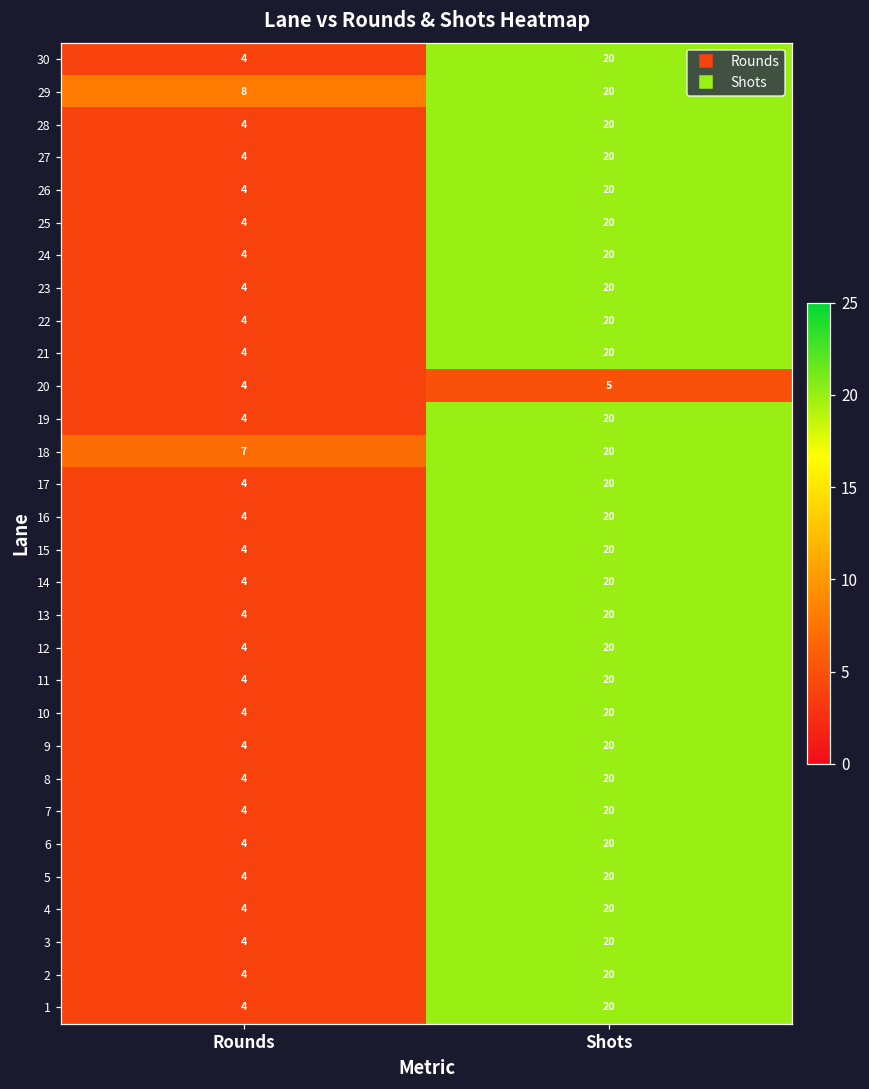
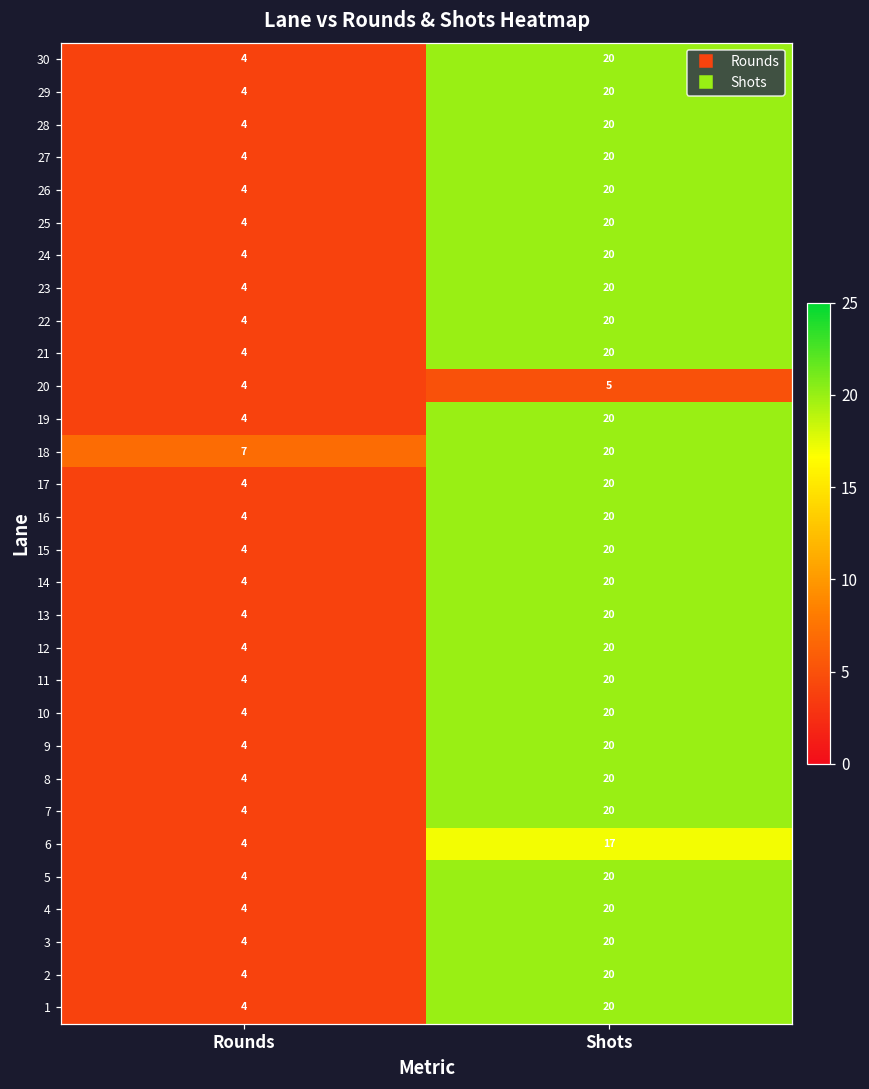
  {
    "30": {
      "Rounds": 4,
      "Shots": 20
    },
    "29": {
-     "Rounds": 8,
+     "Rounds": 4,
      "Shots": 20
    },
    "28": {
      "Rounds": 4,
      "Shots": 20
    },
    "27": {
      "Rounds": 4,
      "Shots": 20
    },
    "26": {
      "Rounds": 4,
      "Shots": 20
    },
    "25": {
      "Rounds": 4,
      "Shots": 20
    },
    "24": {
      "Rounds": 4,
      "Shots": 20
    },
    "23": {
      "Rounds": 4,
      "Shots": 20
    },
    "22": {
      "Rounds": 4,
      "Shots": 20
    },
    "21": {
      "Rounds": 4,
      "Shots": 20
    },
    "20": {
      "Rounds": 4,
      "Shots": 5
    },
    "19": {
      "Rounds": 4,
      "Shots": 20
    },
    "18": {
      "Rounds": 7,
      "Shots": 20
    },
    "17": {
      "Rounds": 4,
      "Shots": 20
    },
    "16": {
      "Rounds": 4,
      "Shots": 20
    },
    "15": {
      "Rounds": 4,
      "Shots": 20
    },
    "14": {
      "Rounds": 4,
      "Shots": 20
    },
    "13": {
      "Rounds": 4,
      "Shots": 20
    },
    "12": {
      "Rounds": 4,
      "Shots": 20
    },
    "11": {
      "Rounds": 4,
      "Shots": 20
    },
    "10": {
      "Rounds": 4,
      "Shots": 20
    },
    "9": {
      "Rounds": 4,
      "Shots": 20
    },
    "8": {
      "Rounds": 4,
      "Shots": 20
    },
    "7": {
      "Rounds": 4,
      "Shots": 20
    },
    "6": {
      "Rounds": 4,
-     "Shots": 20
+     "Shots": 17
    },
    "5": {
      "Rounds": 4,
      "Shots": 20
    },
    "4": {
      "Rounds": 4,
      "Shots": 20
    },
    "3": {
      "Rounds": 4,
      "Shots": 20
    },
    "2": {
      "Rounds": 4,
      "Shots": 20
    },
    "1": {
      "Rounds": 4,
      "Shots": 20
    }
  }
